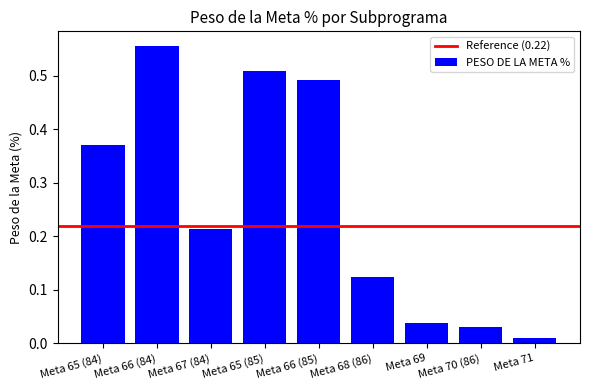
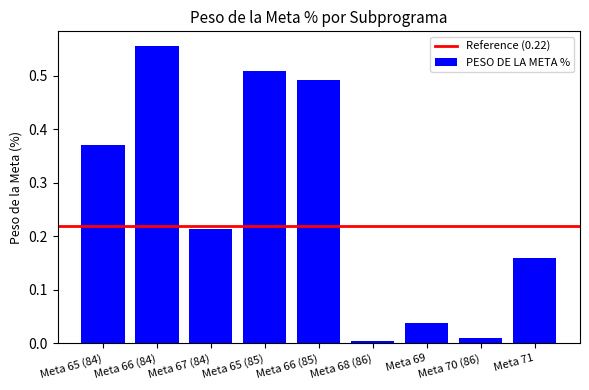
  {
    "Meta 65 (84)": 0.37,
    "Meta 66 (84)": 0.56,
    "Meta 67 (84)": 0.21,
    "Meta 65 (85)": 0.51,
    "Meta 66 (85)": 0.49,
-   "Meta 68 (86)": 0.12,
+   "Meta 68 (86)": 0.01,
    "Meta 69": 0.04,
-   "Meta 70 (86)": 0.03,
-   "Meta 71": 0.01
+   "Meta 70 (86)": 0.01,
+   "Meta 71": 0.16
  }
